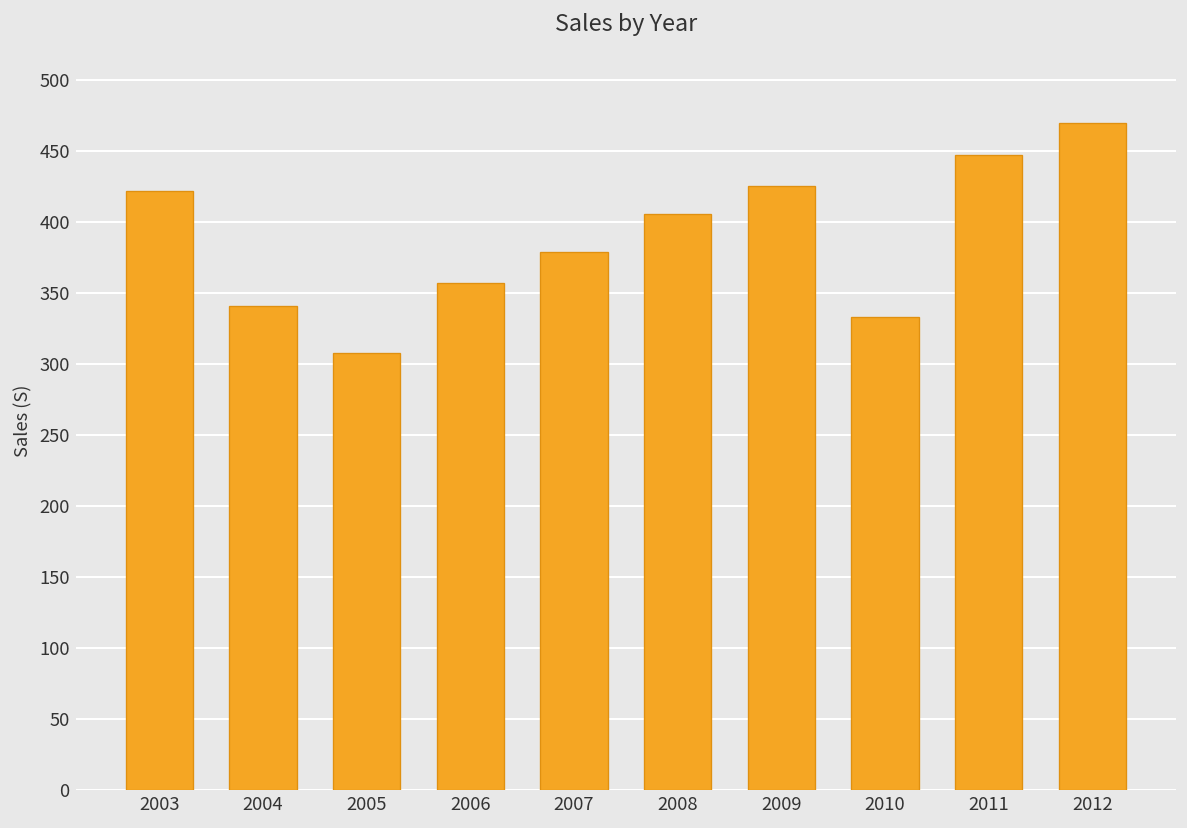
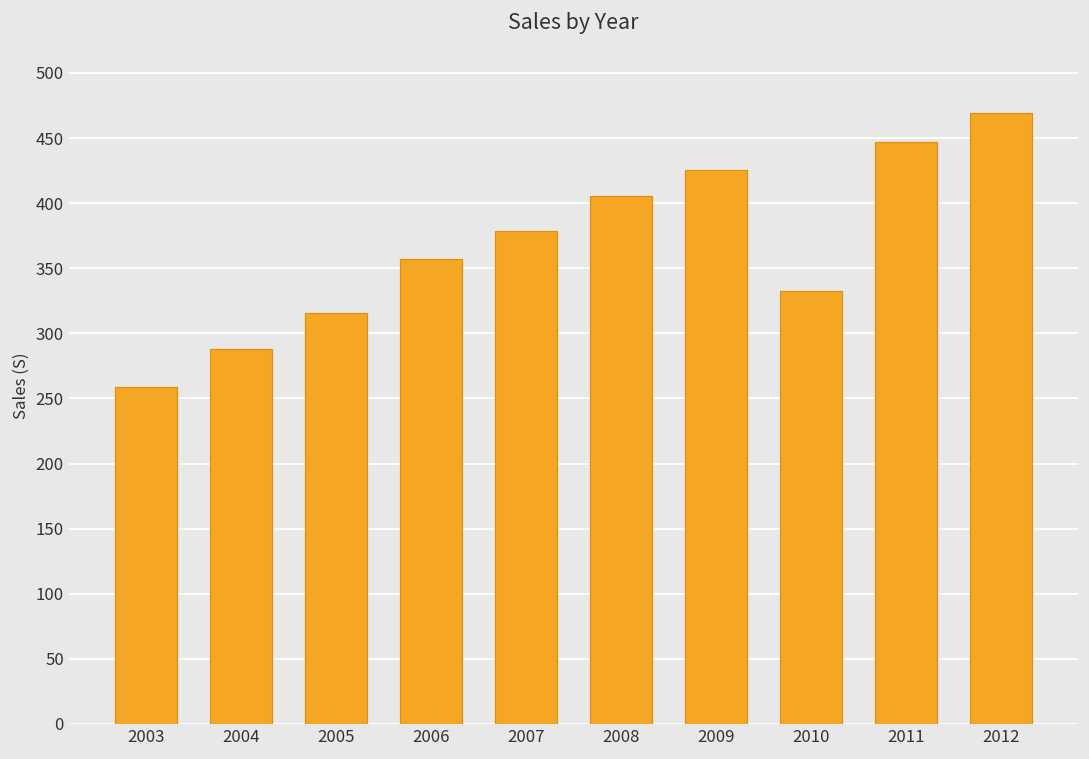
  {
-   "2003": 421,
-   "2004": 341,
-   "2005": 307,
+   "2003": 259,
+   "2004": 288,
+   "2005": 316,
    "2006": 357,
    "2007": 379,
    "2008": 406,
    "2009": 425,
    "2010": 333,
    "2011": 447,
    "2012": 469
  }
